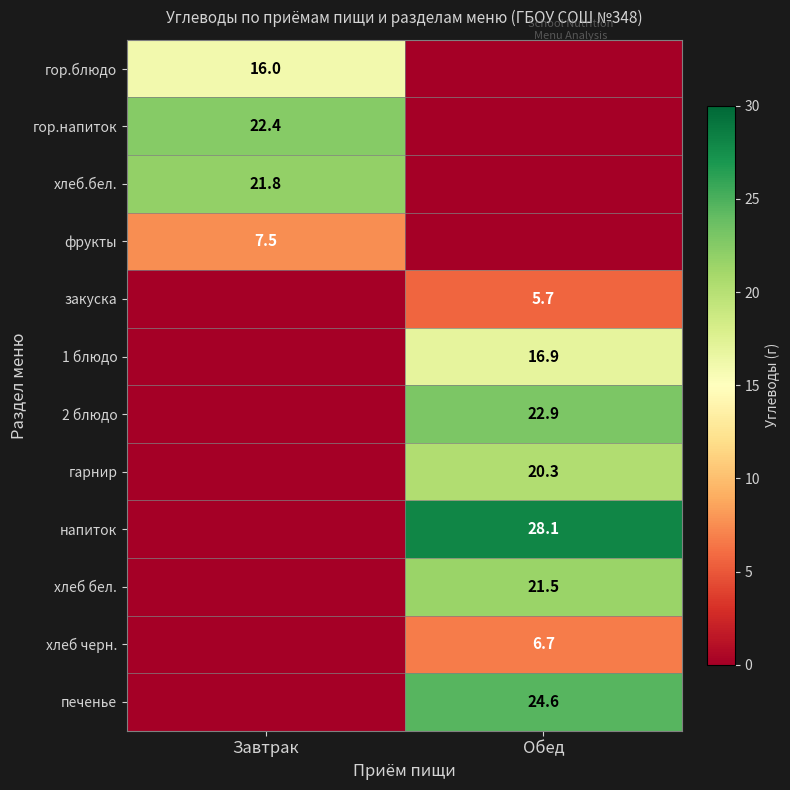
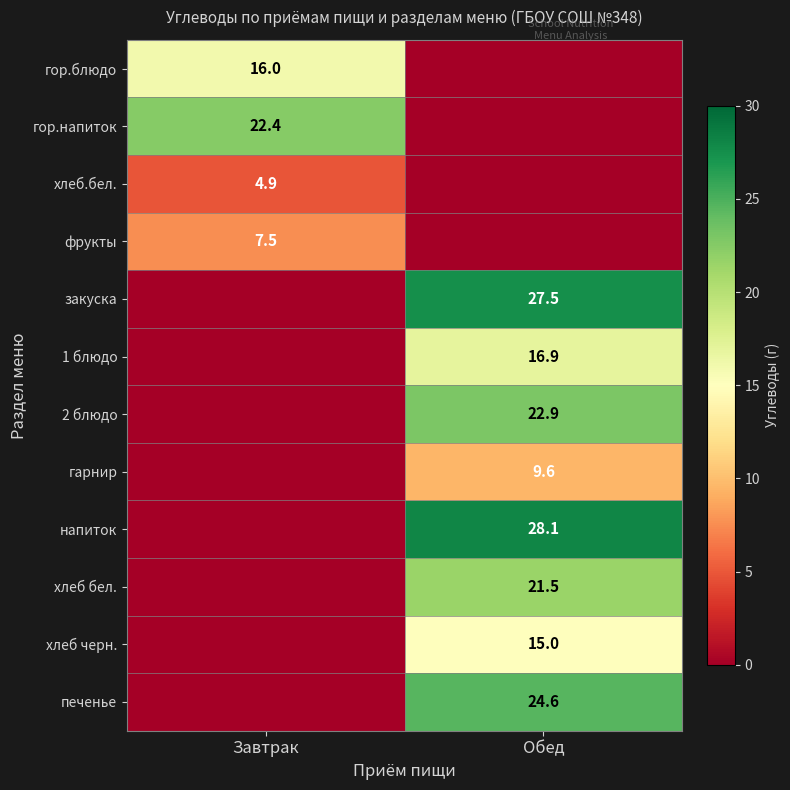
  {
    "гор.блюдо": {
      "Завтрак": 16.0
    },
    "гор.напиток": {
      "Завтрак": 22.4
    },
    "хлеб.бел.": {
-     "Завтрак": 21.8
+     "Завтрак": 4.9
    },
    "фрукты": {
      "Завтрак": 7.5
    },
    "закуска": {
-     "Обед": 5.7
+     "Обед": 27.5
    },
    "1 блюдо": {
      "Обед": 16.9
    },
    "2 блюдо": {
      "Обед": 22.9
    },
    "гарнир": {
-     "Обед": 20.3
+     "Обед": 9.6
    },
    "напиток": {
      "Обед": 28.1
    },
    "хлеб бел.": {
      "Обед": 21.5
    },
    "хлеб черн.": {
-     "Обед": 6.7
+     "Обед": 15.0
    },
    "печенье": {
      "Обед": 24.6
    }
  }
